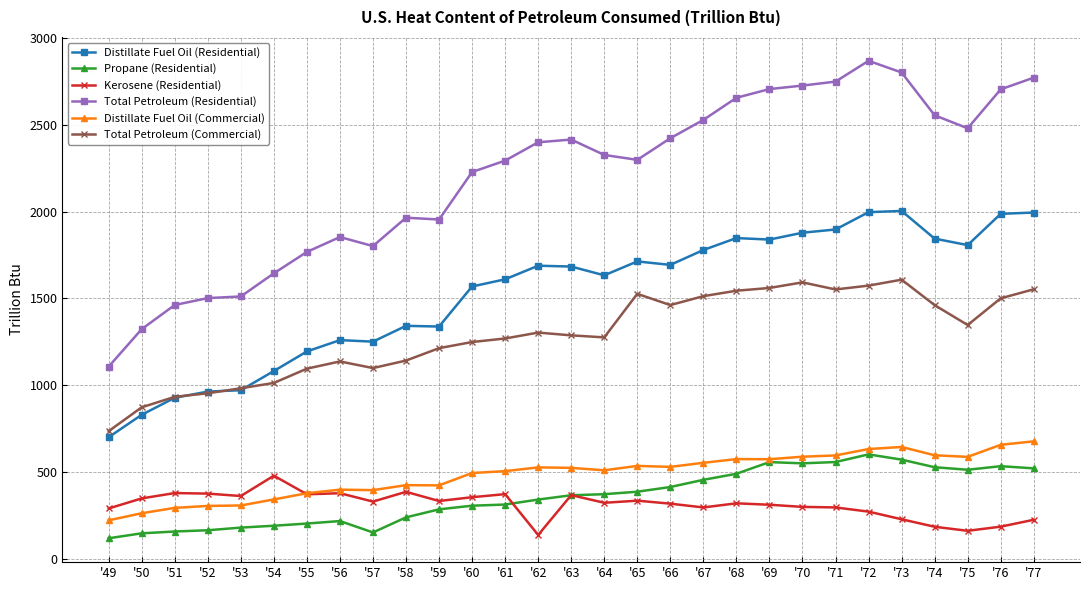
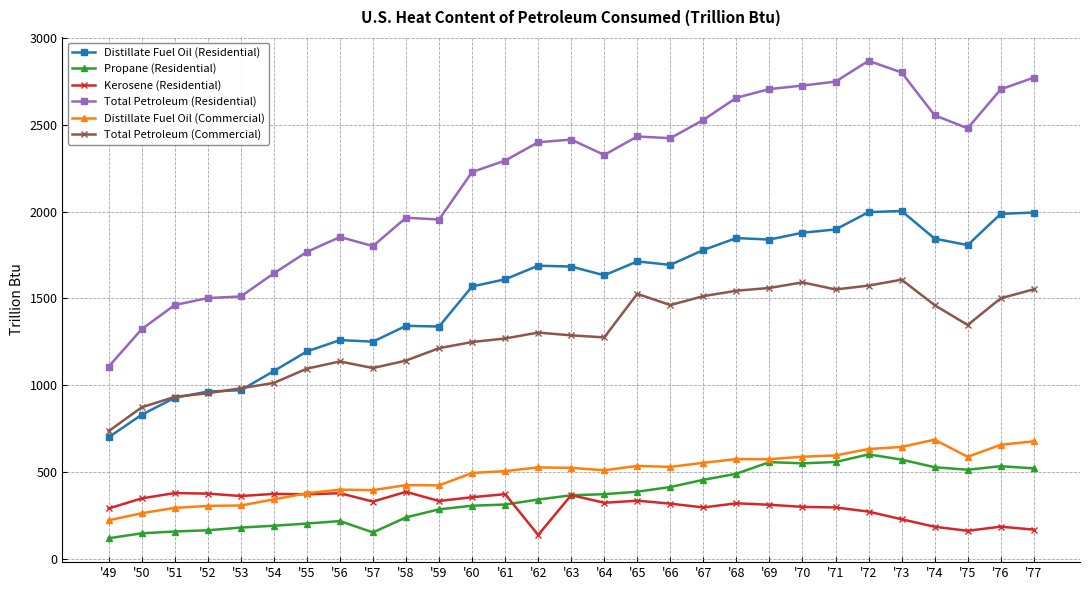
  {
    "Distillate Fuel Oil (Residential)": {
      "'49": 700,
      "'50": 830,
      "'54": 1080,
      "'55": 1190,
      "'56": 1260,
      "'57": 1250,
      "'58": 1340,
      "'59": 1340,
      "'60": 1570,
      "'61": 1610,
      "'62": 1690,
      "'63": 1680,
      "'64": 1630,
      "'65": 1710,
      "'66": 1690,
      "'67": 1780,
      "'68": 1850,
      "'69": 1840,
      "'70": 1880,
      "'71": 1900,
      "'72": 2000,
      "'73": 2000,
      "'74": 1840,
      "'75": 1810,
      "'76": 1990,
      "'77": 1990
    },
    "Propane (Residential)": {
      "'49": 120,
      "'50": 150,
      "'51": 160,
      "'52": 160,
      "'53": 180,
      "'54": 190,
      "'55": 200,
      "'56": 220,
      "'57": 150,
      "'58": 240,
      "'59": 280,
      "'60": 310,
      "'61": 310,
      "'62": 340,
      "'64": 370,
      "'65": 390,
      "'66": 410,
      "'67": 450,
      "'68": 490,
      "'69": 560,
      "'70": 550,
      "'71": 560,
      "'72": 600,
      "'73": 570,
      "'74": 530,
      "'75": 510,
      "'76": 530,
      "'77": 520
    },
    "Kerosene (Residential)": {
      "'49": 290,
      "'50": 350,
      "'51": 380,
      "'52": 370,
      "'53": 360,
-     "'54": 480,
+     "'54": 370,
      "'56": 380,
      "'57": 330,
      "'58": 390,
      "'59": 330,
      "'60": 350,
      "'61": 370,
      "'62": 140,
      "'64": 320,
      "'65": 330,
      "'66": 320,
      "'67": 300,
      "'68": 320,
      "'69": 310,
      "'70": 300,
      "'71": 300,
      "'72": 270,
      "'73": 230,
      "'74": 180,
      "'75": 160,
      "'76": 180,
-     "'77": 220
+     "'77": 170
    },
    "Total Petroleum (Residential)": {
      "'49": 1110,
      "'50": 1320,
      "'51": 1460,
      "'52": 1500,
      "'53": 1510,
      "'54": 1640,
      "'55": 1770,
      "'56": 1850,
      "'57": 1800,
      "'58": 1960,
      "'59": 1950,
      "'60": 2230,
      "'61": 2290,
      "'62": 2400,
      "'63": 2410,
      "'64": 2330,
-     "'65": 2300,
+     "'65": 2430,
      "'66": 2420,
      "'67": 2530,
      "'68": 2660,
      "'69": 2710,
      "'70": 2730,
      "'71": 2750,
      "'72": 2870,
      "'73": 2800,
      "'74": 2550,
      "'75": 2480,
      "'76": 2700,
      "'77": 2770
    },
    "Distillate Fuel Oil (Commercial)": {
      "'49": 220,
      "'50": 260,
      "'51": 290,
      "'52": 300,
      "'53": 310,
      "'54": 340,
      "'56": 400,
      "'57": 390,
      "'58": 420,
      "'59": 420,
      "'60": 490,
      "'61": 500,
      "'62": 530,
      "'63": 520,
      "'64": 510,
      "'65": 530,
      "'66": 530,
      "'67": 550,
      "'68": 570,
      "'69": 570,
      "'70": 590,
      "'71": 590,
      "'72": 630,
      "'73": 640,
-     "'74": 600,
+     "'74": 690,
      "'75": 590,
      "'76": 660,
      "'77": 680
    },
    "Total Petroleum (Commercial)": {
      "'49": 730,
      "'50": 870,
      "'54": 1010,
      "'55": 1090,
      "'56": 1140,
      "'57": 1100,
      "'58": 1140,
      "'59": 1210,
      "'60": 1250,
      "'61": 1270,
      "'62": 1300,
      "'63": 1290,
      "'64": 1270,
      "'65": 1530,
      "'66": 1460,
      "'67": 1510,
      "'68": 1540,
      "'69": 1560,
      "'70": 1590,
      "'71": 1550,
      "'72": 1570,
      "'73": 1610,
      "'74": 1460,
      "'75": 1350,
      "'76": 1500,
      "'77": 1550
    }
  }
